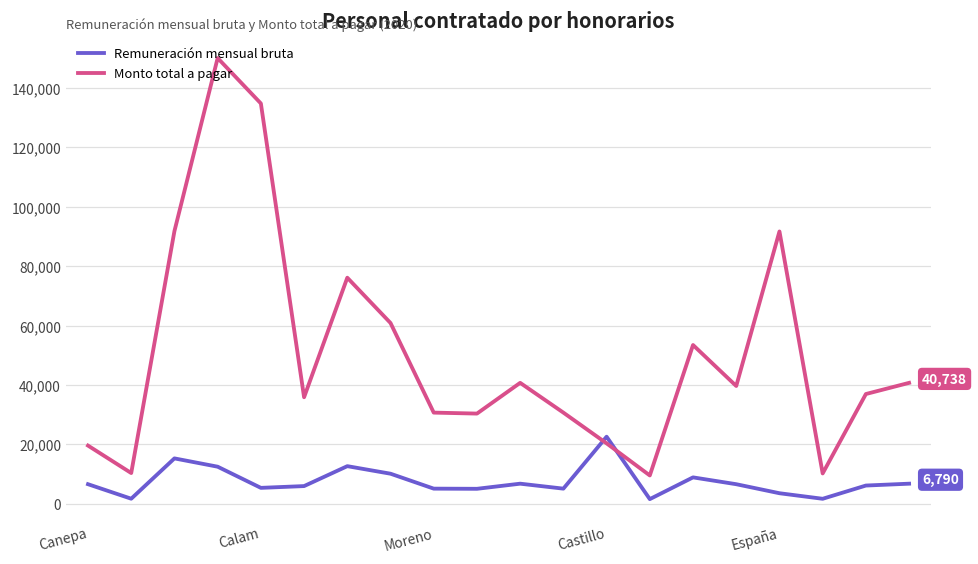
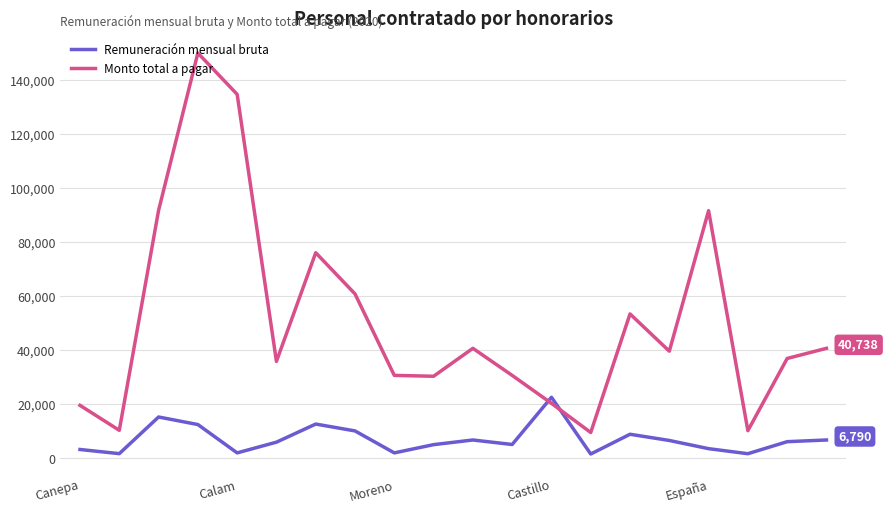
  {
    "Remuneración mensual bruta": {
-     "Canepa": "7,000",
-     "Calam": "5,000",
-     "Moreno": "5,000",
+     "Canepa": "3,000",
+     "Calam": "2,000",
+     "Moreno": "2,000",
      "Castillo": "23,000",
      "España": "4,000"
    },
    "Monto total a pagar": {
      "Canepa": "20,000",
      "Calam": "135,000",
      "Moreno": "31,000",
      "Castillo": "20,000",
      "España": "92,000"
    }
  }
